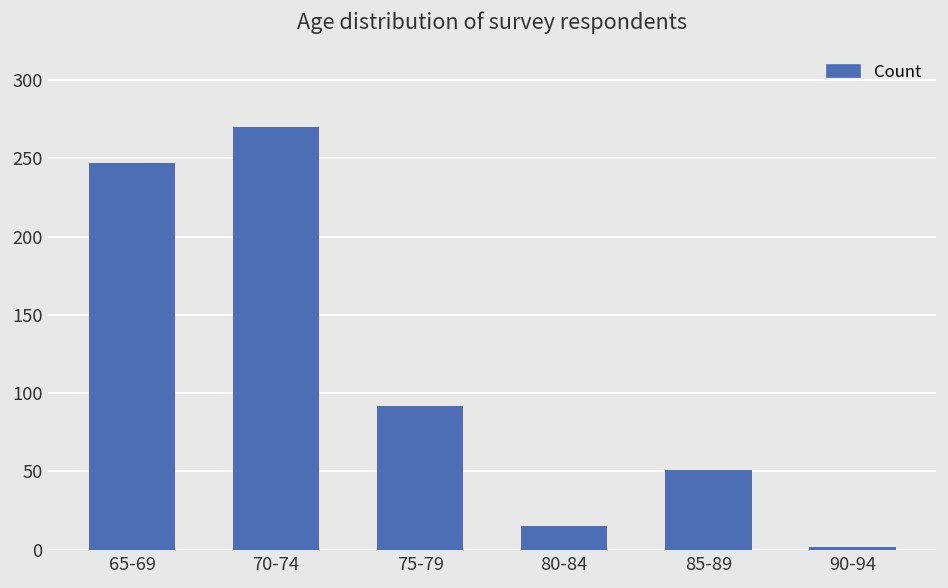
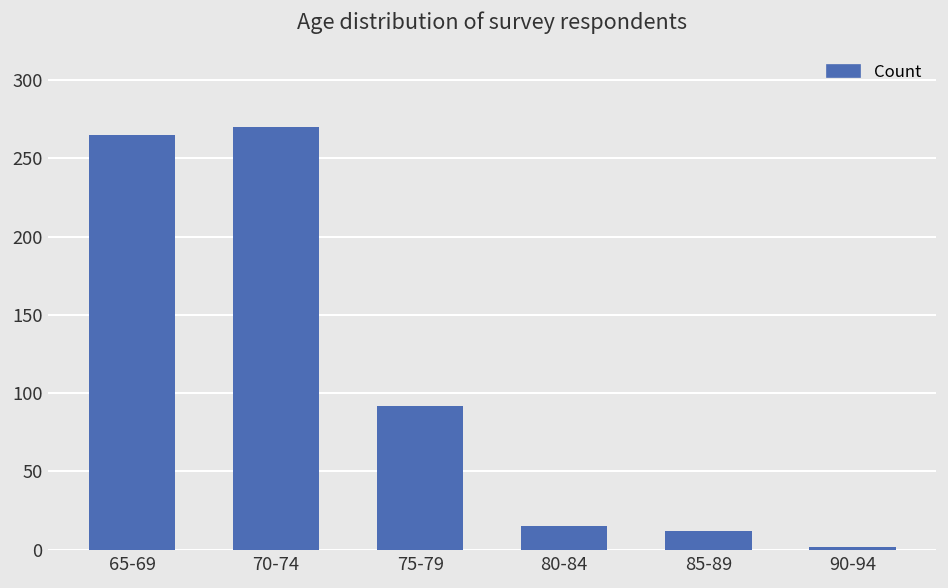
  {
-   "65-69": 247,
+   "65-69": 265,
    "70-74": 270,
    "75-79": 92,
    "80-84": 15,
-   "85-89": 51,
+   "85-89": 12,
    "90-94": 2
  }
